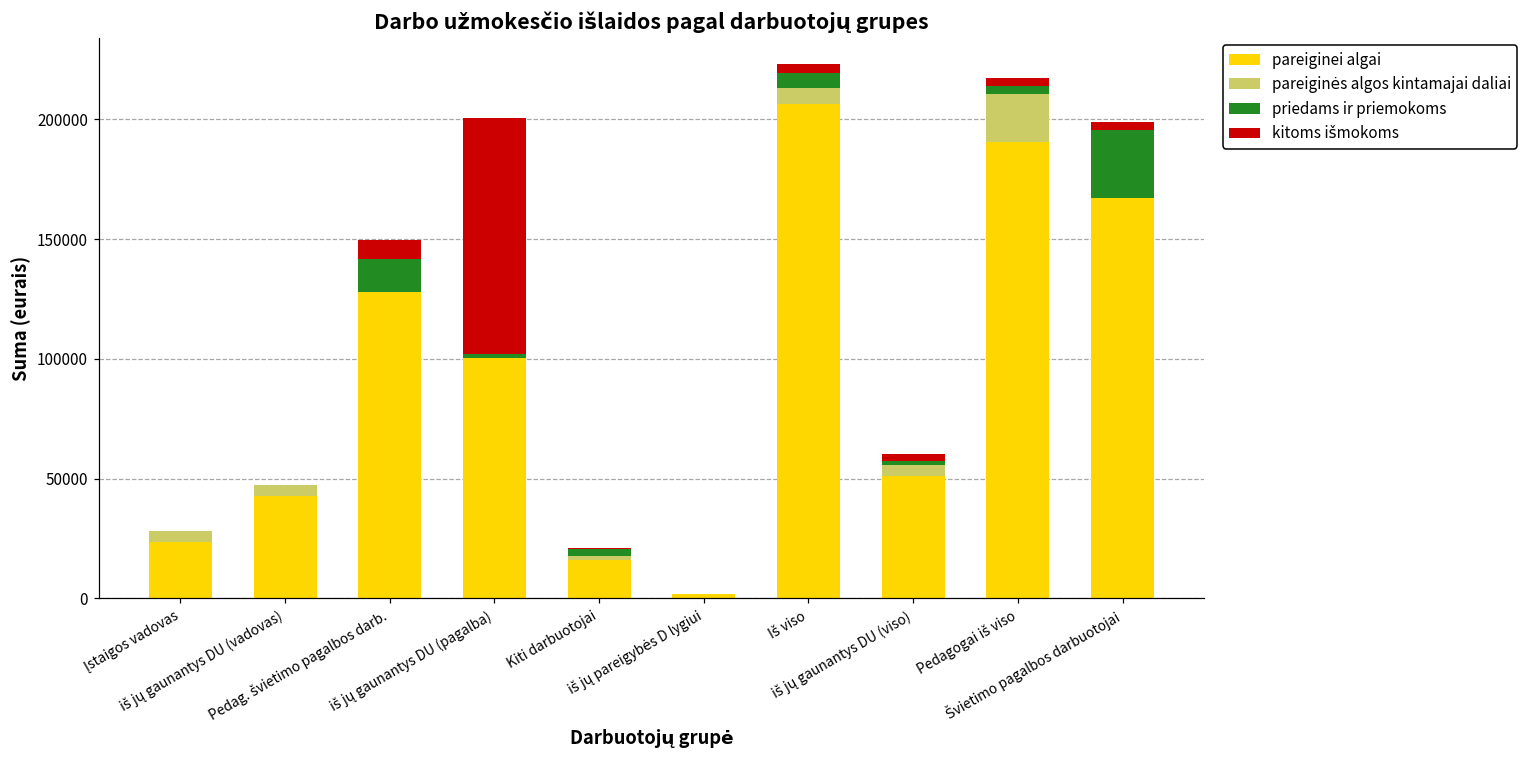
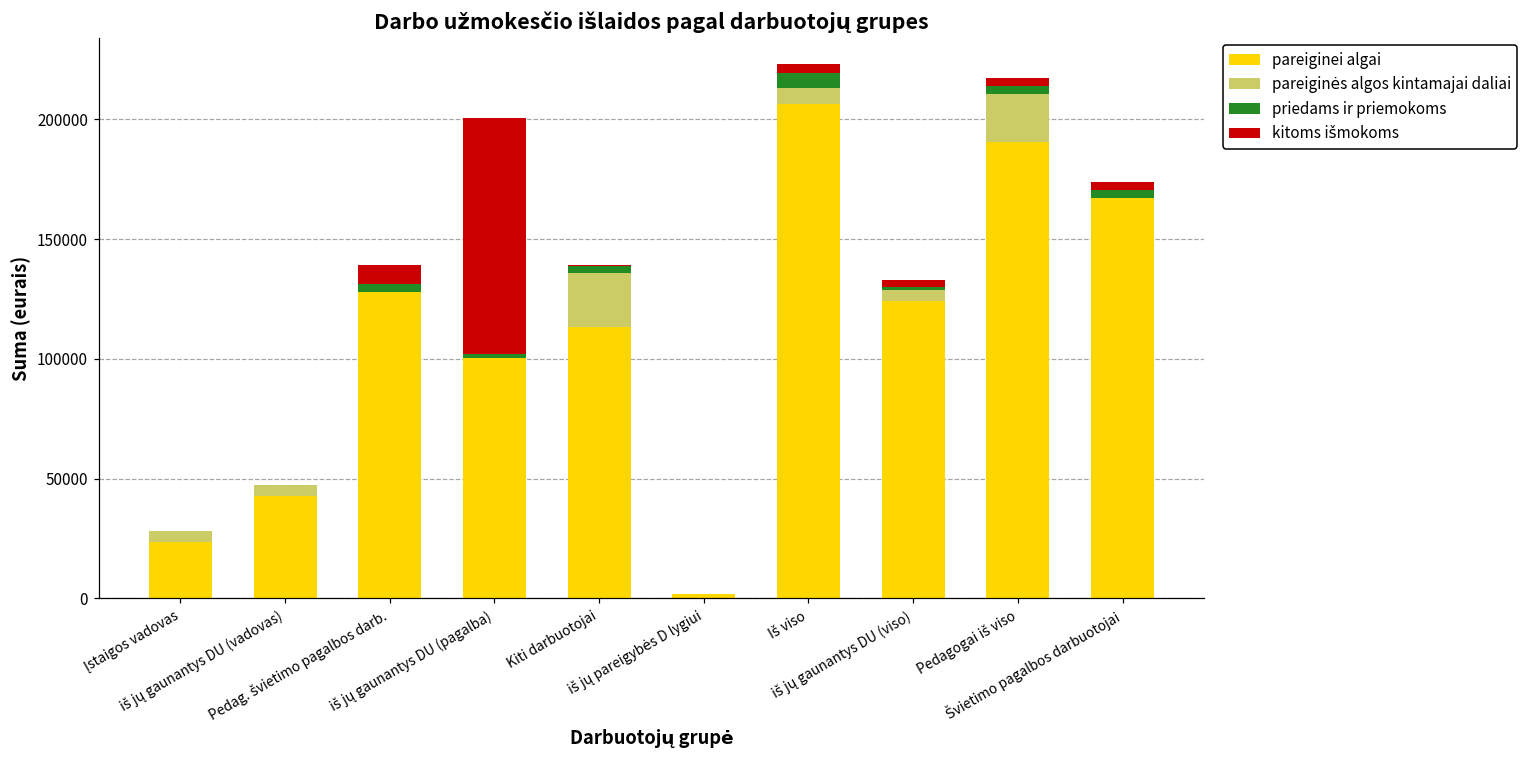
  {
    "pareiginei algai": {
      "Įstaigos vadovas": 23000,
      "iš jų gaunantys DU (vadovas)": 43000,
      "Pedag. švietimo pagalbos darb.": 128000,
      "iš jų gaunantys DU (pagalba)": 101000,
-     "Kiti darbuotojai": 16000,
+     "Kiti darbuotojai": 113000,
      "iš jų pareigybės D lygiui": 2000,
      "Iš viso": 206000,
-     "iš jų gaunantys DU (viso)": 51000,
+     "iš jų gaunantys DU (viso)": 124000,
      "Pedagogai iš viso": 191000,
      "Švietimo pagalbos darbuotojai": 167000
    },
    "pareiginės algos kintamajai daliai": {
      "Įstaigos vadovas": 5000,
      "iš jų gaunantys DU (vadovas)": 5000,
      "Pedag. švietimo pagalbos darb.": 0,
      "iš jų gaunantys DU (pagalba)": 0,
-     "Kiti darbuotojai": 2000,
+     "Kiti darbuotojai": 23000,
      "iš jų pareigybės D lygiui": 0,
      "Iš viso": 7000,
      "iš jų gaunantys DU (viso)": 5000,
      "Pedagogai iš viso": 20000,
      "Švietimo pagalbos darbuotojai": 0
    },
    "priedams ir priemokoms": {
      "Įstaigos vadovas": 0,
      "iš jų gaunantys DU (vadovas)": 0,
-     "Pedag. švietimo pagalbos darb.": 14000,
+     "Pedag. švietimo pagalbos darb.": 3000,
      "iš jų gaunantys DU (pagalba)": 1000,
      "Kiti darbuotojai": 3000,
      "iš jų pareigybės D lygiui": 0,
      "Iš viso": 6000,
      "iš jų gaunantys DU (viso)": 1000,
      "Pedagogai iš viso": 3000,
-     "Švietimo pagalbos darbuotojai": 29000
+     "Švietimo pagalbos darbuotojai": 3000
    },
    "kitoms išmokoms": {
      "Įstaigos vadovas": 0,
      "iš jų gaunantys DU (vadovas)": 0,
      "Pedag. švietimo pagalbos darb.": 8000,
      "iš jų gaunantys DU (pagalba)": 99000,
      "iš jų pareigybės D lygiui": 0,
      "Iš viso": 4000,
      "iš jų gaunantys DU (viso)": 3000,
      "Pedagogai iš viso": 3000,
      "Švietimo pagalbos darbuotojai": 3000
    }
  }
